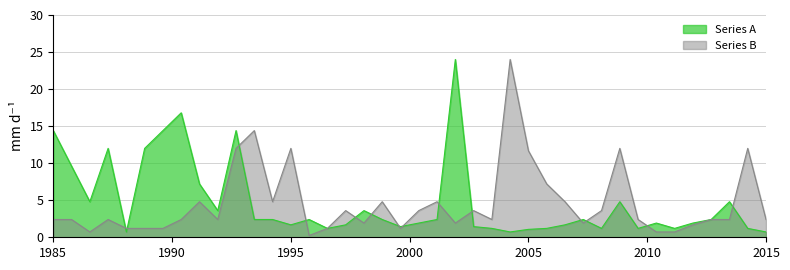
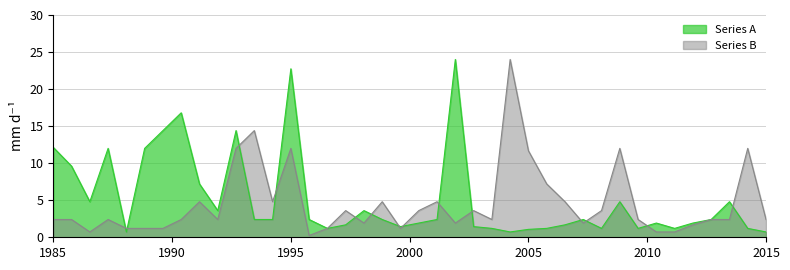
  {
    "Series A": {
-     "1985": 14,
-     "1995": 2,
+     "1985": 12,
+     "1995": 23,
      "2005": 1,
      "2015": 1
    },
    "Series B": {
      "1985": 2,
      "1995": 12,
      "2005": 12,
      "2015": 2
    }
  }
